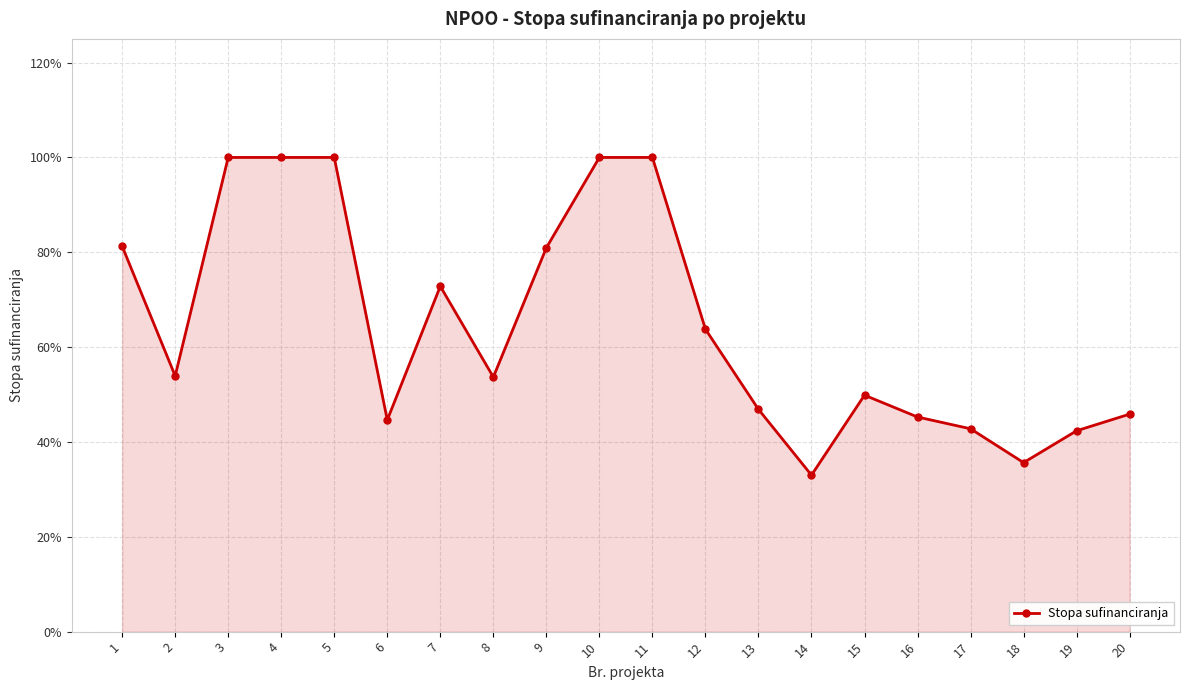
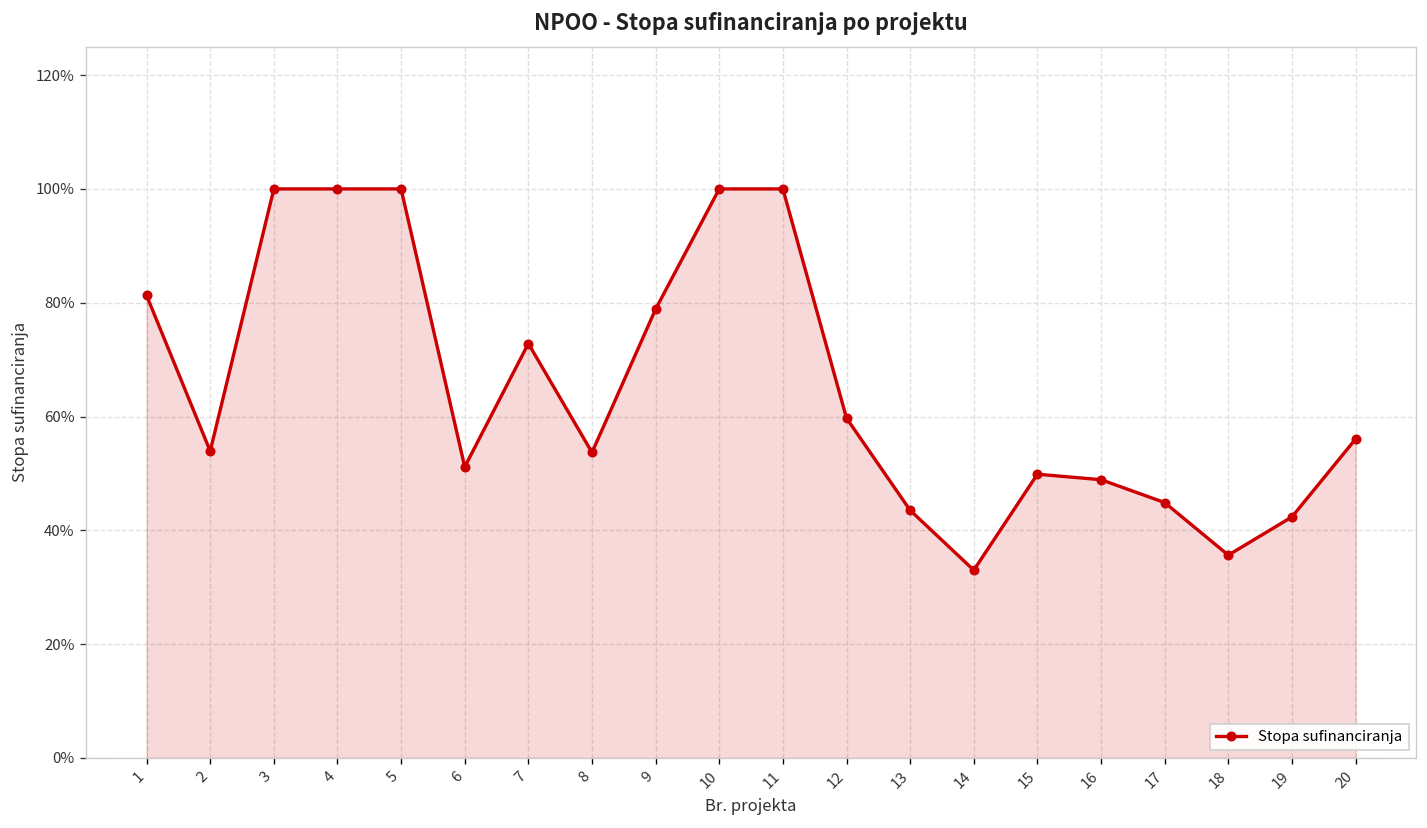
  {
    "1": "81%",
    "2": "54%",
    "3": "100%",
    "4": "100%",
    "5": "100%",
-   "6": "45%",
+   "6": "51%",
    "7": "73%",
    "8": "54%",
-   "9": "81%",
+   "9": "79%",
    "10": "100%",
    "11": "100%",
-   "12": "64%",
-   "13": "47%",
+   "12": "60%",
+   "13": "44%",
    "14": "33%",
    "15": "50%",
-   "16": "45%",
-   "17": "43%",
+   "16": "49%",
+   "17": "45%",
    "18": "36%",
    "19": "42%",
-   "20": "46%"
+   "20": "56%"
  }
